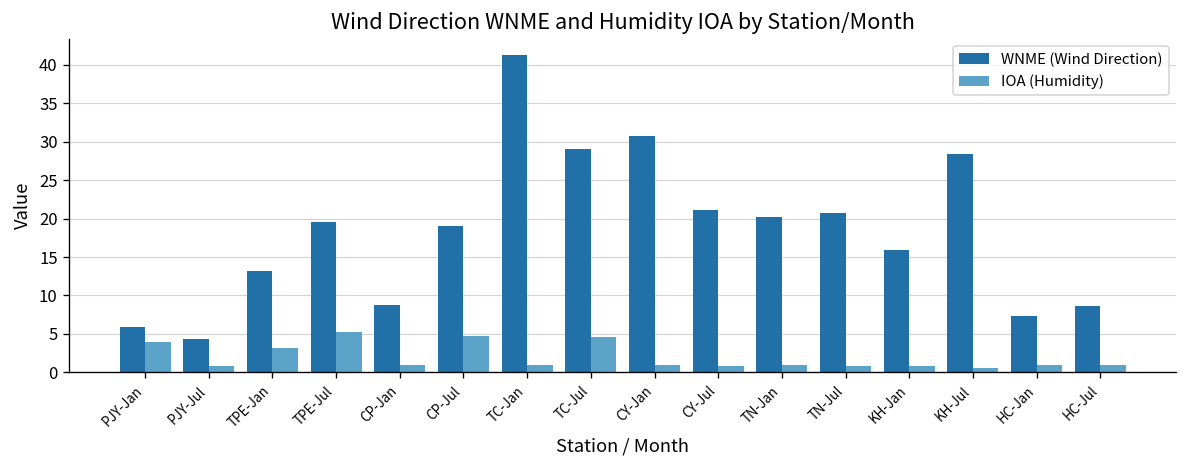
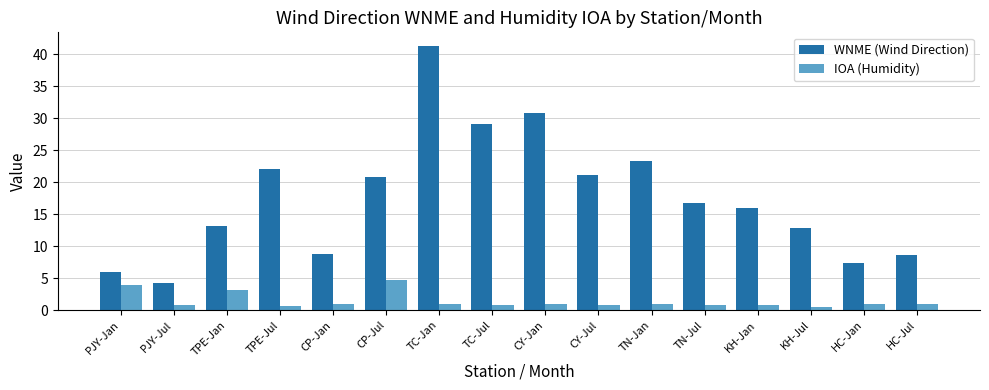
  {
    "WNME (Wind Direction)": {
      "PJY-Jan": 6,
      "PJY-Jul": 4,
      "TPE-Jan": 13,
-     "TPE-Jul": 20,
+     "TPE-Jul": 22,
      "CP-Jan": 9,
-     "CP-Jul": 19,
+     "CP-Jul": 21,
      "TC-Jan": 41,
      "TC-Jul": 29,
      "CY-Jan": 31,
      "CY-Jul": 21,
-     "TN-Jan": 20,
-     "TN-Jul": 21,
+     "TN-Jan": 23,
+     "TN-Jul": 17,
      "KH-Jan": 16,
-     "KH-Jul": 28,
+     "KH-Jul": 13,
      "HC-Jan": 7,
      "HC-Jul": 9
    },
    "IOA (Humidity)": {
      "PJY-Jan": 4,
      "PJY-Jul": 1,
      "TPE-Jan": 3,
-     "TPE-Jul": 5,
+     "TPE-Jul": 1,
      "CP-Jan": 1,
      "CP-Jul": 5,
      "TC-Jan": 1,
-     "TC-Jul": 5,
+     "TC-Jul": 1,
      "CY-Jan": 1,
      "CY-Jul": 1,
      "TN-Jan": 1,
      "TN-Jul": 1,
      "KH-Jan": 1,
      "KH-Jul": 1,
      "HC-Jan": 1,
      "HC-Jul": 1
    }
  }
